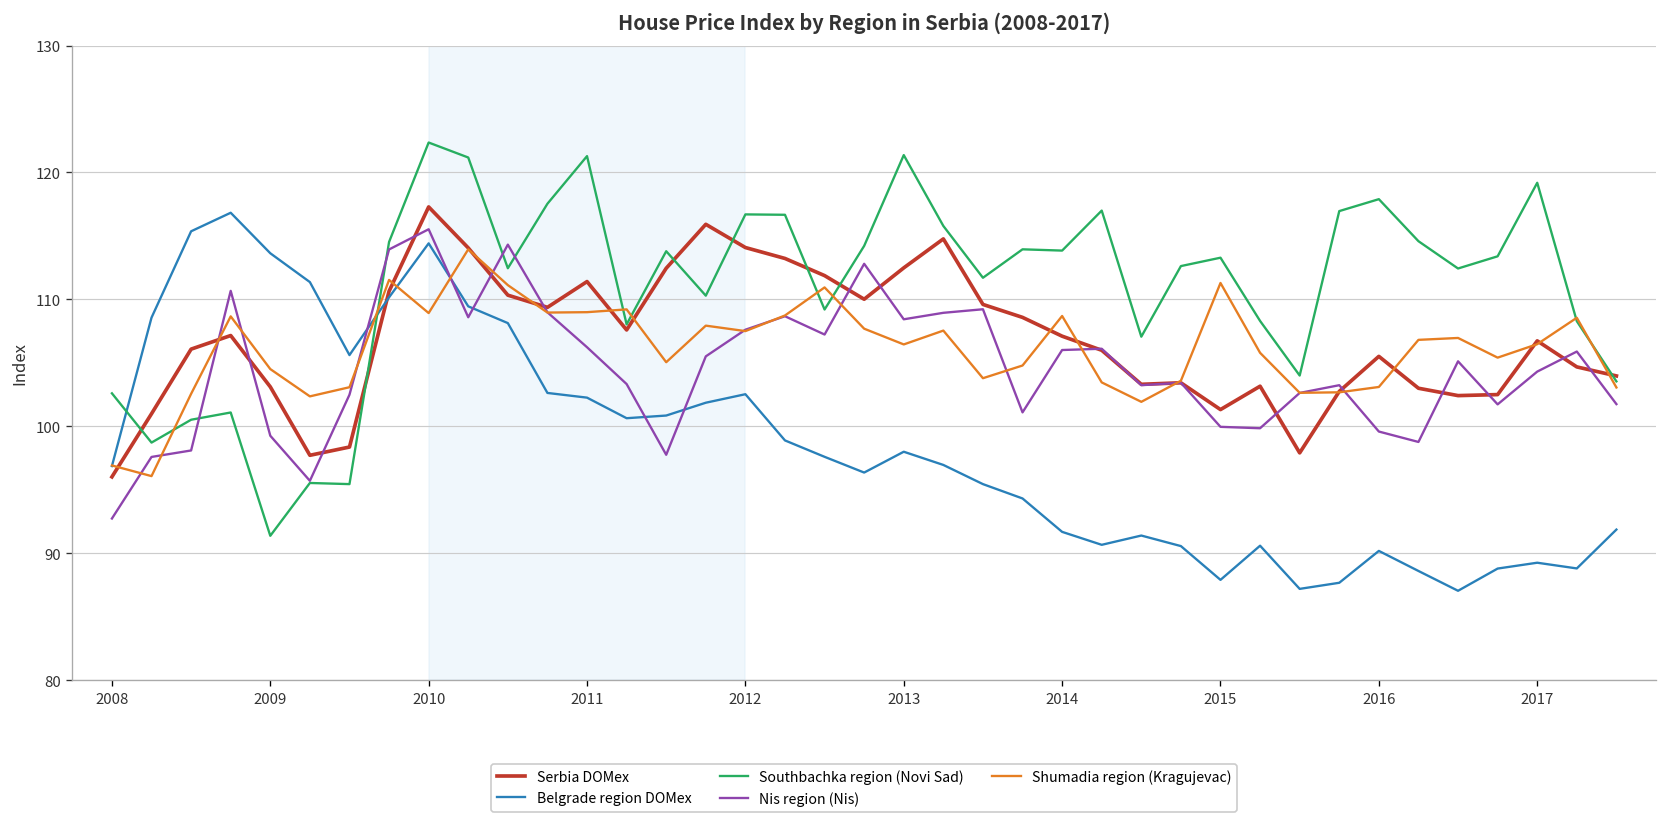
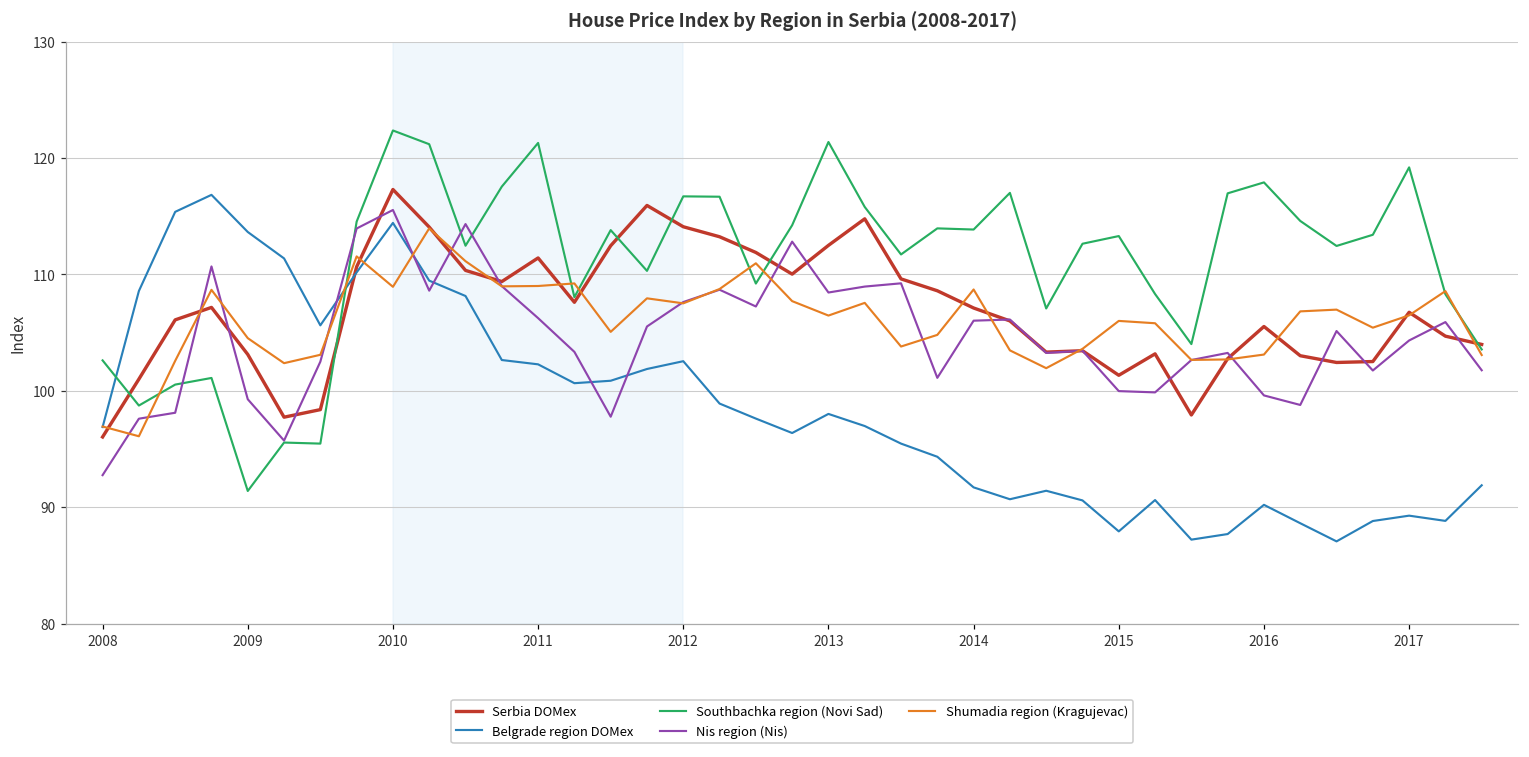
  {
    "Serbia DOMex": {
      "2008": 96.0,
      "2009": 103.1,
      "2010": 117.3,
      "2011": 111.4,
      "2012": 114.1,
      "2013": 112.5,
      "2014": 107.1,
      "2015": 101.3,
      "2016": 105.5,
      "2017": 106.7
    },
    "Belgrade region DOMex": {
      "2009": 113.6,
      "2010": 114.4,
      "2011": 102.3,
      "2012": 102.5,
      "2013": 98.0,
      "2014": 91.7,
      "2015": 87.9,
      "2016": 90.2,
      "2017": 89.3
    },
    "Southbachka region (Novi Sad)": {
      "2008": 102.6,
      "2009": 91.4,
      "2010": 122.4,
      "2011": 121.3,
      "2012": 116.7,
      "2013": 121.4,
      "2014": 113.9,
      "2015": 113.3,
      "2016": 117.9,
      "2017": 119.2
    },
    "Nis region (Nis)": {
      "2008": 92.8,
      "2009": 99.3,
      "2010": 115.5,
      "2011": 106.2,
      "2013": 108.4,
      "2014": 106.0,
      "2015": 100.0,
      "2016": 99.6,
      "2017": 104.3
    },
    "Shumadia region (Kragujevac)": {
      "2009": 104.5,
      "2010": 108.9,
      "2011": 109.0,
      "2013": 106.5,
      "2014": 108.7,
-     "2015": 111.3,
+     "2015": 106.0,
      "2016": 103.1,
      "2017": 106.5
    }
  }
